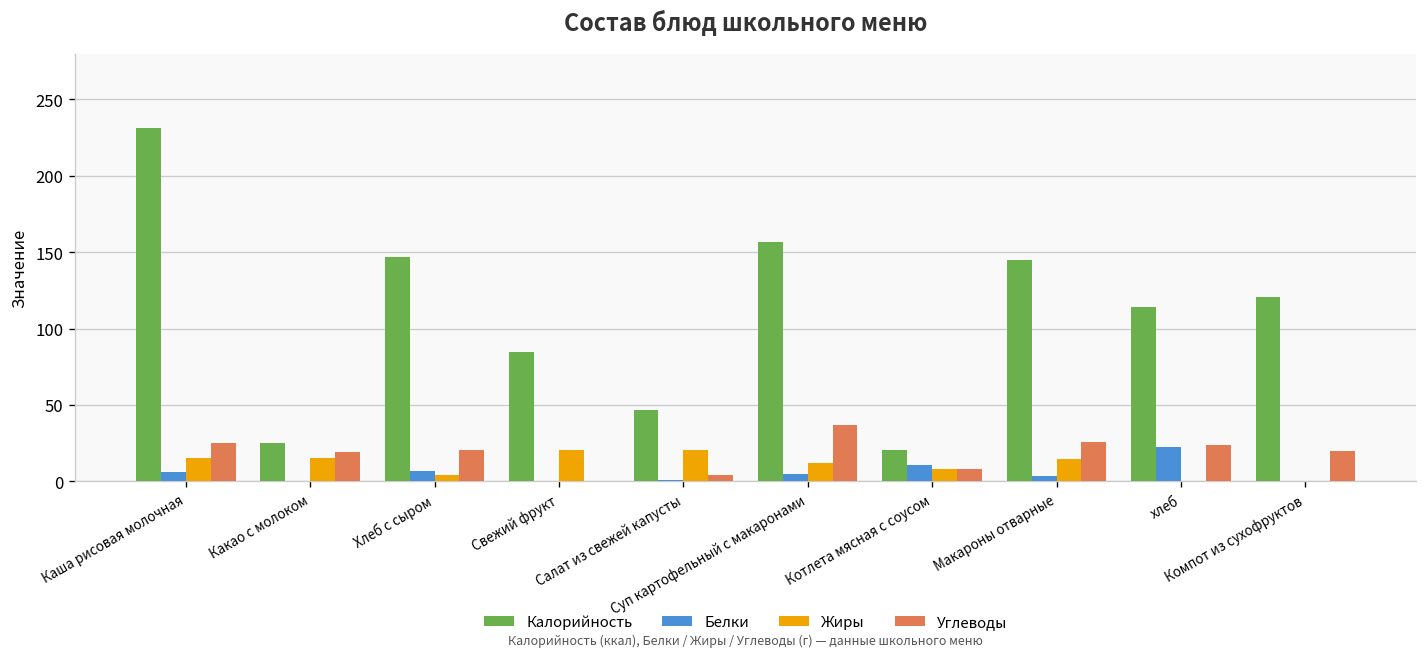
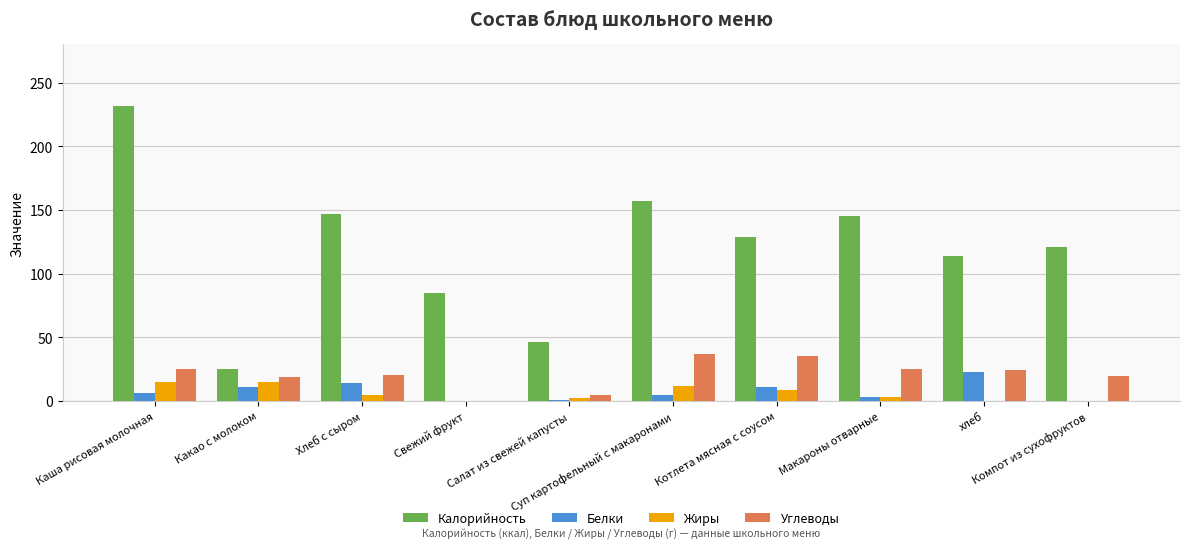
  {
    "Калорийность": {
      "Каша рисовая молочная": 231,
      "Какао с молоком": 25,
      "Хлеб с сыром": 147,
      "Свежий фрукт": 85,
      "Салат из свежей капусты": 47,
      "Суп картофельный с макаронами": 157,
-     "Котлета мясная с соусом": 21,
+     "Котлета мясная с соусом": 129,
      "Макароны отварные": 145,
      "хлеб": 114,
      "Компот из сухофруктов": 121
    },
    "Белки": {
      "Каша рисовая молочная": 6,
-     "Какао с молоком": 0,
-     "Хлеб с сыром": 7,
+     "Какао с молоком": 11,
+     "Хлеб с сыром": 14,
      "Свежий фрукт": 0,
      "Суп картофельный с макаронами": 5,
      "Котлета мясная с соусом": 11,
      "Макароны отварные": 3,
      "хлеб": 23
    },
    "Жиры": {
      "Каша рисовая молочная": 15,
      "Какао с молоком": 15,
      "Хлеб с сыром": 5,
-     "Свежий фрукт": 21,
-     "Салат из свежей капусты": 20,
+     "Свежий фрукт": 0,
+     "Салат из свежей капусты": 2,
      "Суп картофельный с макаронами": 12,
      "Котлета мясная с соусом": 8,
-     "Макароны отварные": 15,
+     "Макароны отварные": 3,
      "Компот из сухофруктов": 0
    },
    "Углеводы": {
      "Каша рисовая молочная": 25,
      "Какао с молоком": 19,
      "Хлеб с сыром": 20,
      "Свежий фрукт": 0,
      "Салат из свежей капусты": 5,
      "Суп картофельный с макаронами": 37,
-     "Котлета мясная с соусом": 8,
+     "Котлета мясная с соусом": 36,
      "Макароны отварные": 26,
      "хлеб": 24,
      "Компот из сухофруктов": 20
    }
  }
